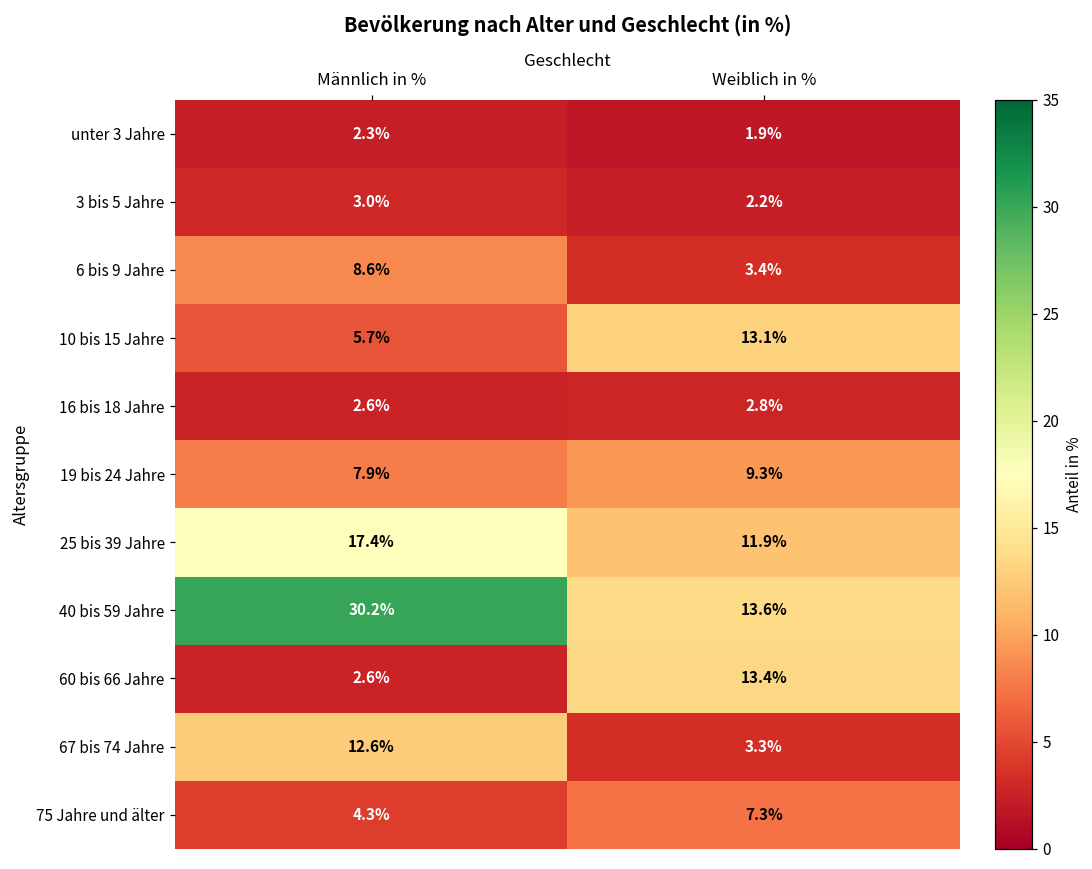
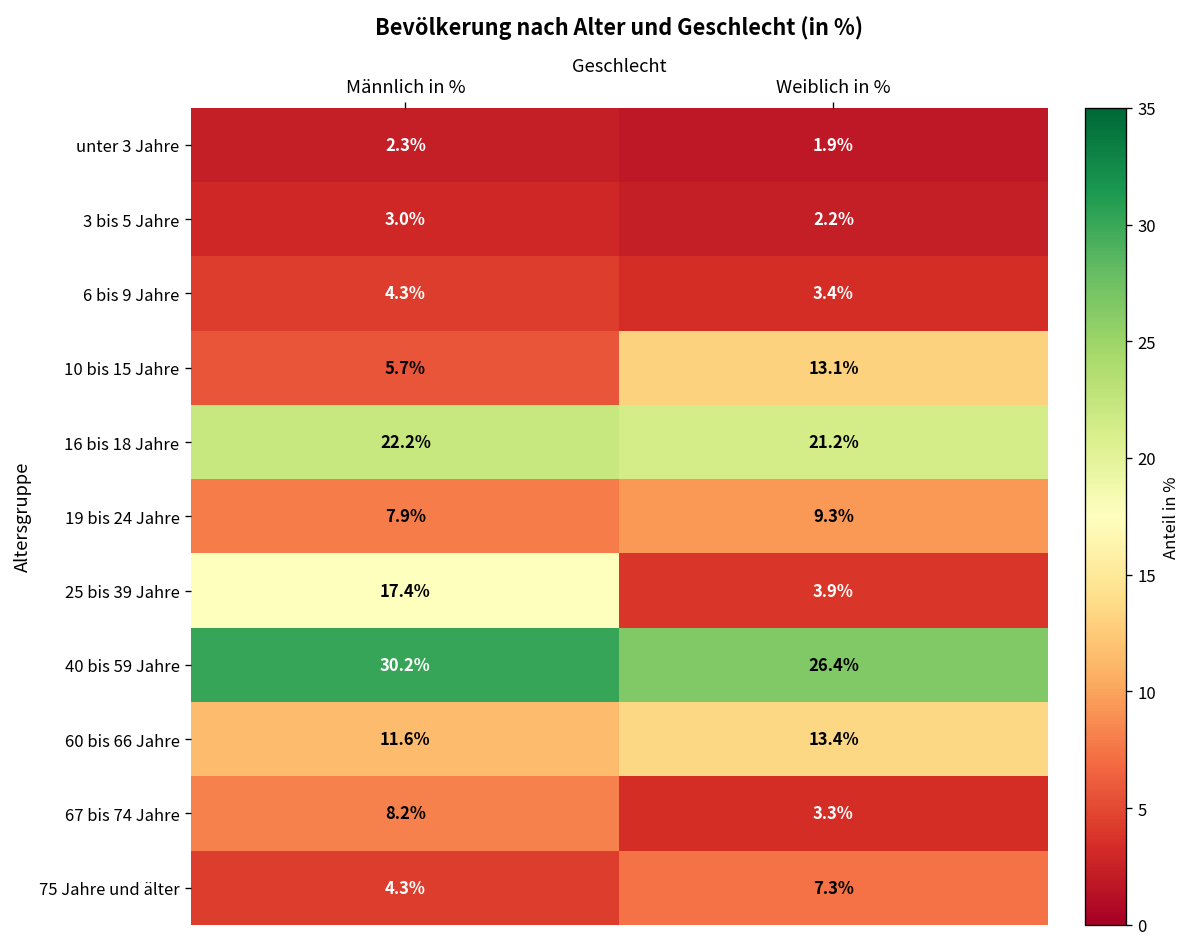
  {
    "unter 3 Jahre": {
      "Männlich in %": "2.3%",
      "Weiblich in %": "1.9%"
    },
    "3 bis 5 Jahre": {
      "Männlich in %": "3.0%",
      "Weiblich in %": "2.2%"
    },
    "6 bis 9 Jahre": {
-     "Männlich in %": "8.6%",
+     "Männlich in %": "4.3%",
      "Weiblich in %": "3.4%"
    },
    "10 bis 15 Jahre": {
      "Männlich in %": "5.7%",
      "Weiblich in %": "13.1%"
    },
    "16 bis 18 Jahre": {
-     "Männlich in %": "2.6%",
-     "Weiblich in %": "2.8%"
+     "Männlich in %": "22.2%",
+     "Weiblich in %": "21.2%"
    },
    "19 bis 24 Jahre": {
      "Männlich in %": "7.9%",
      "Weiblich in %": "9.3%"
    },
    "25 bis 39 Jahre": {
      "Männlich in %": "17.4%",
-     "Weiblich in %": "11.9%"
+     "Weiblich in %": "3.9%"
    },
    "40 bis 59 Jahre": {
      "Männlich in %": "30.2%",
-     "Weiblich in %": "13.6%"
+     "Weiblich in %": "26.4%"
    },
    "60 bis 66 Jahre": {
-     "Männlich in %": "2.6%",
+     "Männlich in %": "11.6%",
      "Weiblich in %": "13.4%"
    },
    "67 bis 74 Jahre": {
-     "Männlich in %": "12.6%",
+     "Männlich in %": "8.2%",
      "Weiblich in %": "3.3%"
    },
    "75 Jahre und älter": {
      "Männlich in %": "4.3%",
      "Weiblich in %": "7.3%"
    }
  }
